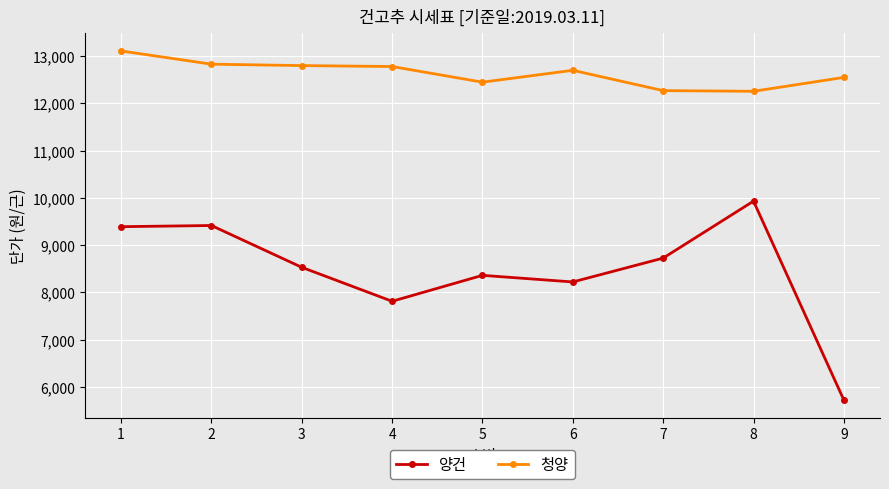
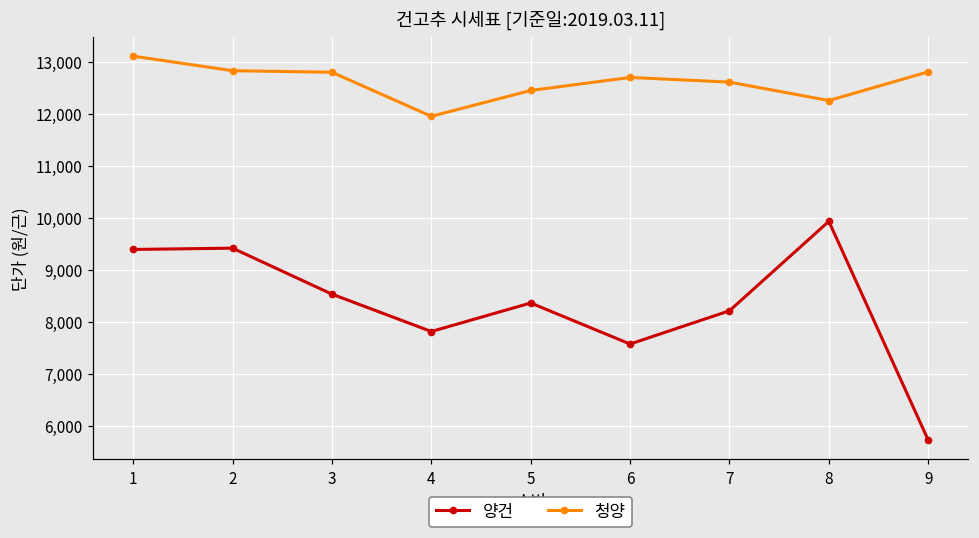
  {
    "양건": {
      "1": "9,400",
      "2": "9,400",
      "3": "8,500",
      "4": "7,800",
      "5": "8,400",
-     "6": "8,200",
-     "7": "8,700",
+     "6": "7,600",
+     "7": "8,200",
      "8": "9,900",
      "9": "5,700"
    },
    "청양": {
      "1": "13,100",
      "2": "12,800",
      "3": "12,800",
-     "4": "12,800",
+     "4": "12,000",
      "5": "12,400",
      "6": "12,700",
-     "7": "12,300",
+     "7": "12,600",
      "8": "12,300",
-     "9": "12,600"
+     "9": "12,800"
    }
  }
